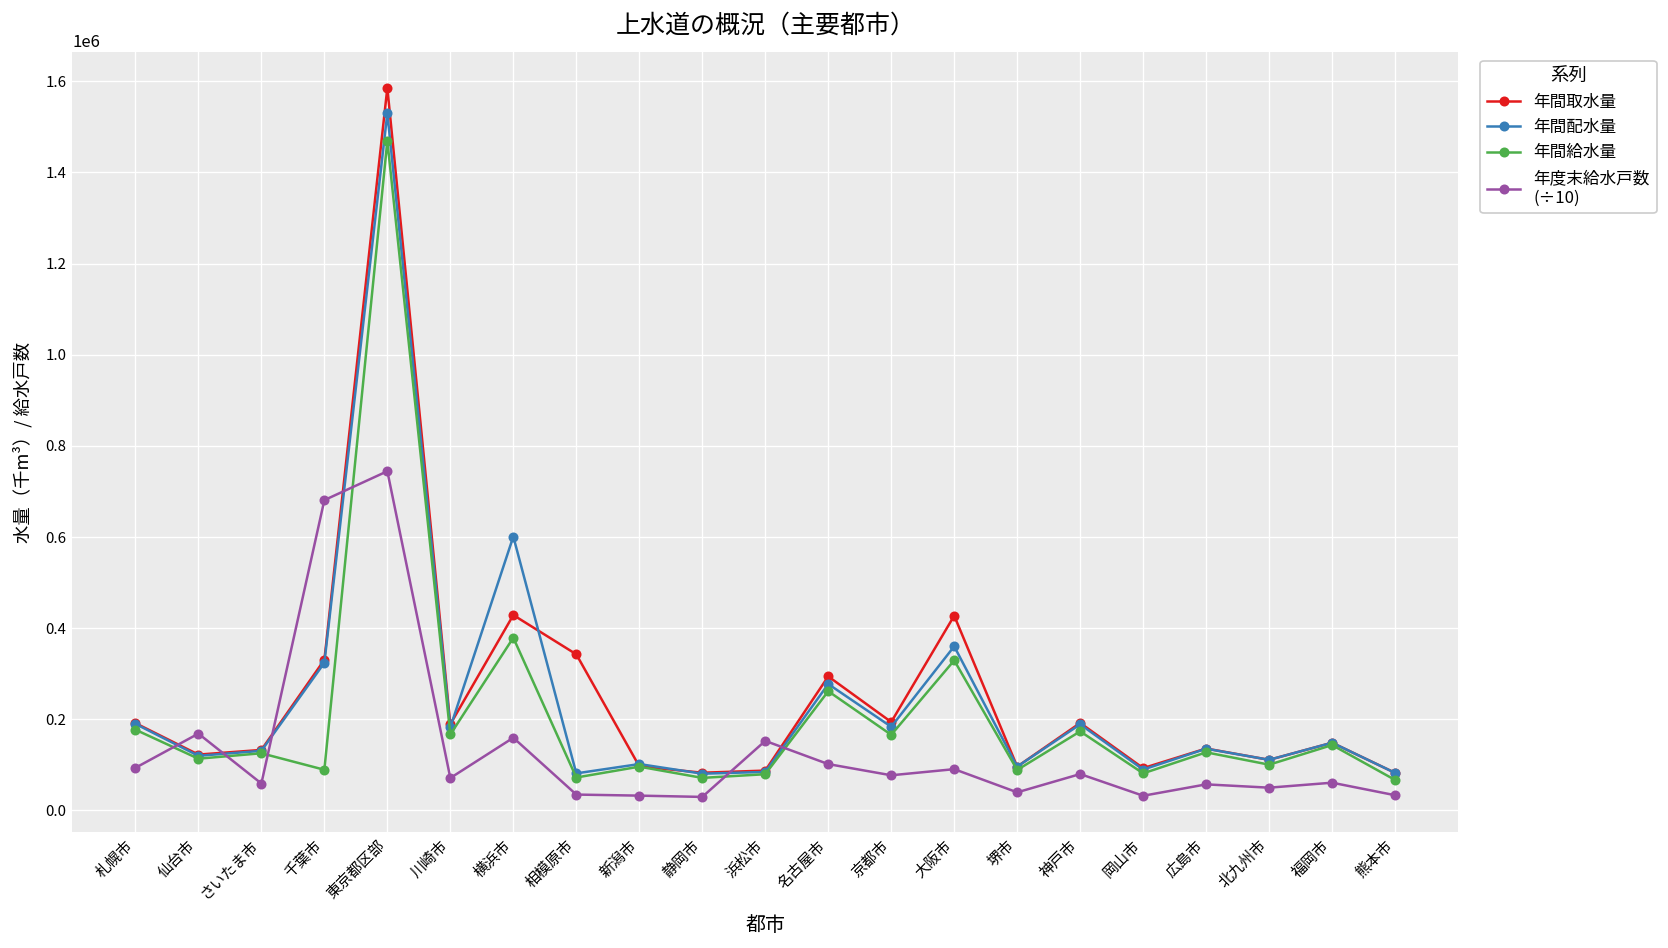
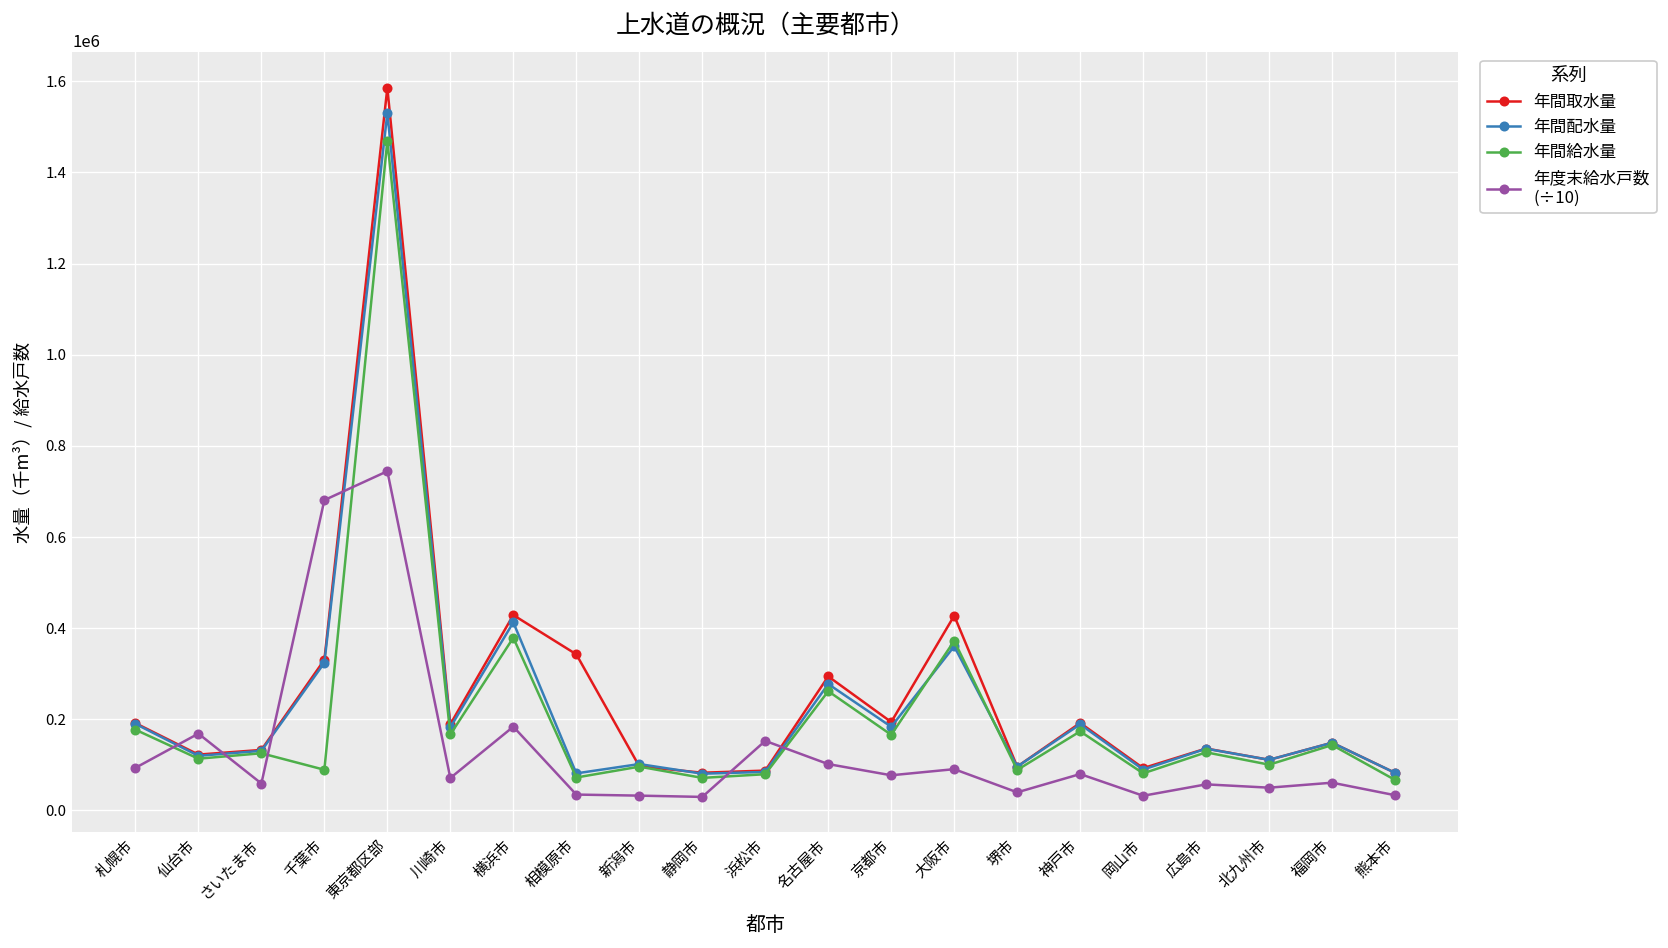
  {
    "年間取水量": {
      "東京都区部": 1590000,
      "川崎市": 190000,
      "横浜市": 430000,
      "相模原市": 340000,
      "名古屋市": 290000,
      "京都市": 190000,
      "大阪市": 430000
    },
    "年間配水量": {
      "東京都区部": 1530000,
      "川崎市": 180000,
-     "横浜市": 600000,
+     "横浜市": 410000,
      "相模原市": 80000,
      "名古屋市": 280000,
      "京都市": 180000,
      "大阪市": 360000
    },
    "年間給水量": {
      "札幌市": 180000,
      "千葉市": 90000,
      "東京都区部": 1470000,
      "川崎市": 170000,
      "横浜市": 380000,
      "相模原市": 70000,
      "静岡市": 70000,
      "名古屋市": 260000,
      "京都市": 170000,
-     "大阪市": 330000,
+     "大阪市": 370000,
      "堺市": 90000,
      "神戸市": 170000,
      "岡山市": 80000,
      "広島市": 130000,
      "北九州市": 100000,
      "熊本市": 70000
    },
    "年度末給水戸数 (÷10)": {
      "札幌市": 90000,
      "仙台市": 170000,
      "さいたま市": 60000,
      "千葉市": 680000,
      "東京都区部": 740000,
      "川崎市": 70000,
-     "横浜市": 160000,
+     "横浜市": 180000,
      "相模原市": 30000,
      "新潟市": 30000,
      "静岡市": 30000,
      "浜松市": 150000,
      "名古屋市": 100000,
      "京都市": 80000,
      "大阪市": 90000,
      "堺市": 40000,
      "神戸市": 80000,
      "岡山市": 30000,
      "広島市": 60000,
      "北九州市": 50000,
      "福岡市": 60000,
      "熊本市": 30000
    }
  }
